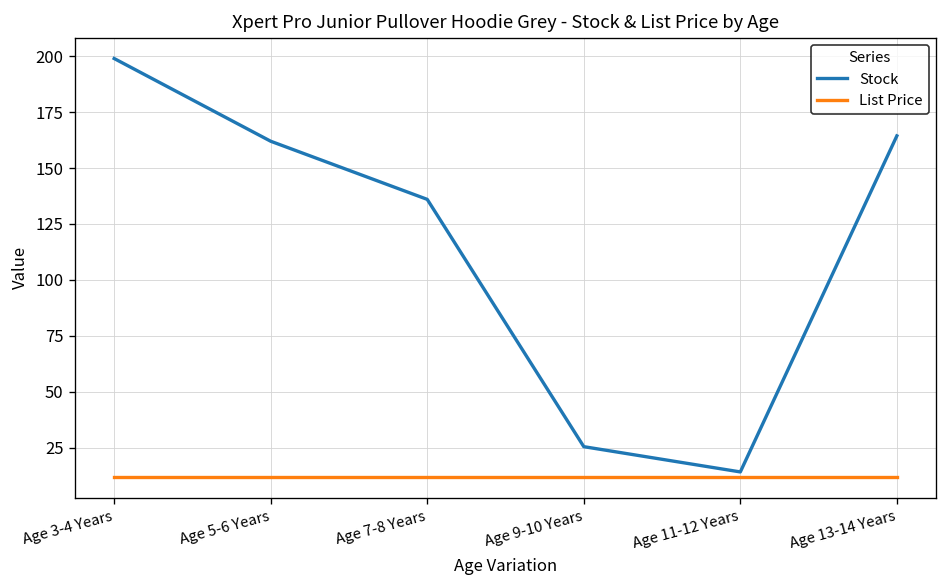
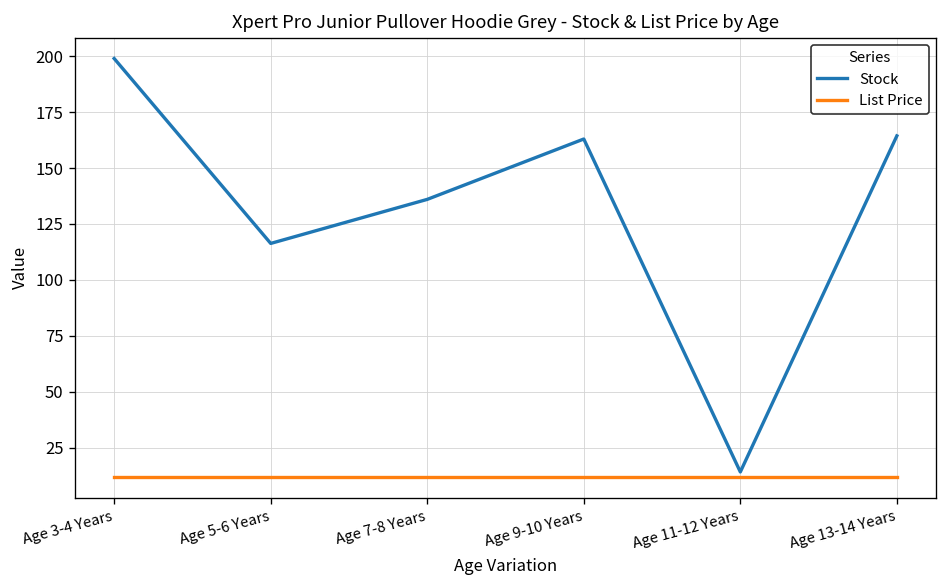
  {
    "Stock": {
      "Age 3-4 Years": 199,
-     "Age 5-6 Years": 162,
+     "Age 5-6 Years": 116,
      "Age 7-8 Years": 136,
-     "Age 9-10 Years": 25,
+     "Age 9-10 Years": 163,
      "Age 11-12 Years": 14,
      "Age 13-14 Years": 164
    },
    "List Price": {
      "Age 3-4 Years": 12,
      "Age 5-6 Years": 12,
      "Age 7-8 Years": 12,
      "Age 9-10 Years": 12,
      "Age 11-12 Years": 12,
      "Age 13-14 Years": 12
    }
  }
